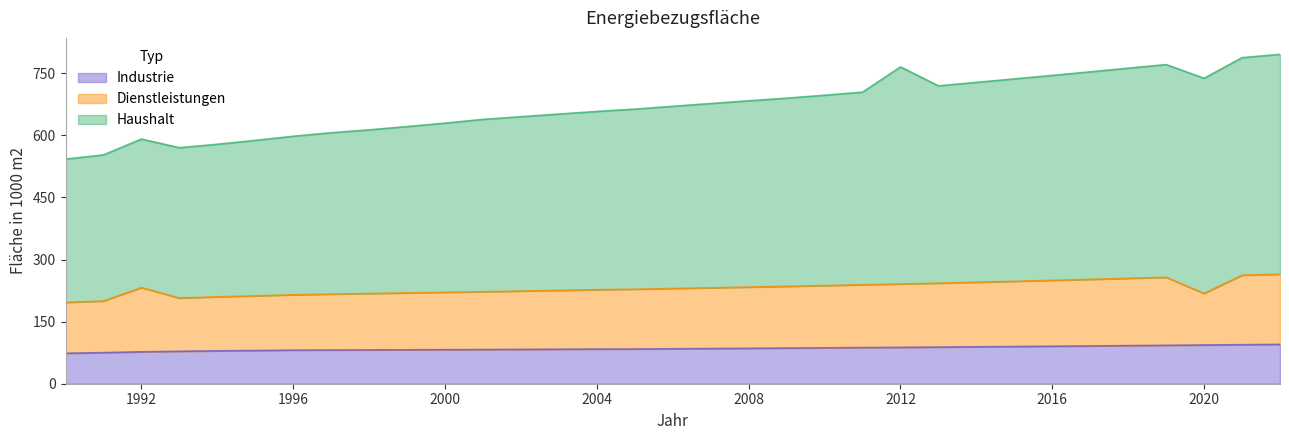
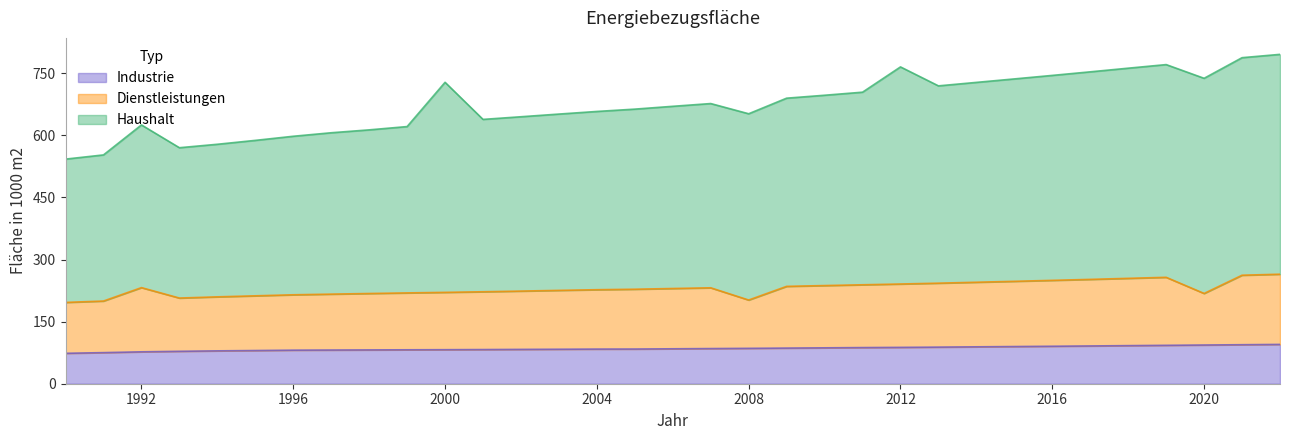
  {
    "Industrie": {
      "1992": 80,
      "1996": 80,
      "2000": 80,
      "2004": 80,
      "2008": 90,
      "2012": 90,
      "2016": 90,
      "2020": 90
    },
    "Dienstleistungen": {
      "1992": 160,
      "1996": 130,
      "2000": 140,
      "2004": 140,
-     "2008": 150,
+     "2008": 120,
      "2012": 150,
      "2016": 160,
      "2020": 120
    },
    "Haushalt": {
-     "1992": 360,
+     "1992": 390,
      "1996": 380,
-     "2000": 410,
+     "2000": 510,
      "2004": 430,
      "2008": 450,
      "2012": 520,
      "2016": 500,
      "2020": 520
    }
  }
